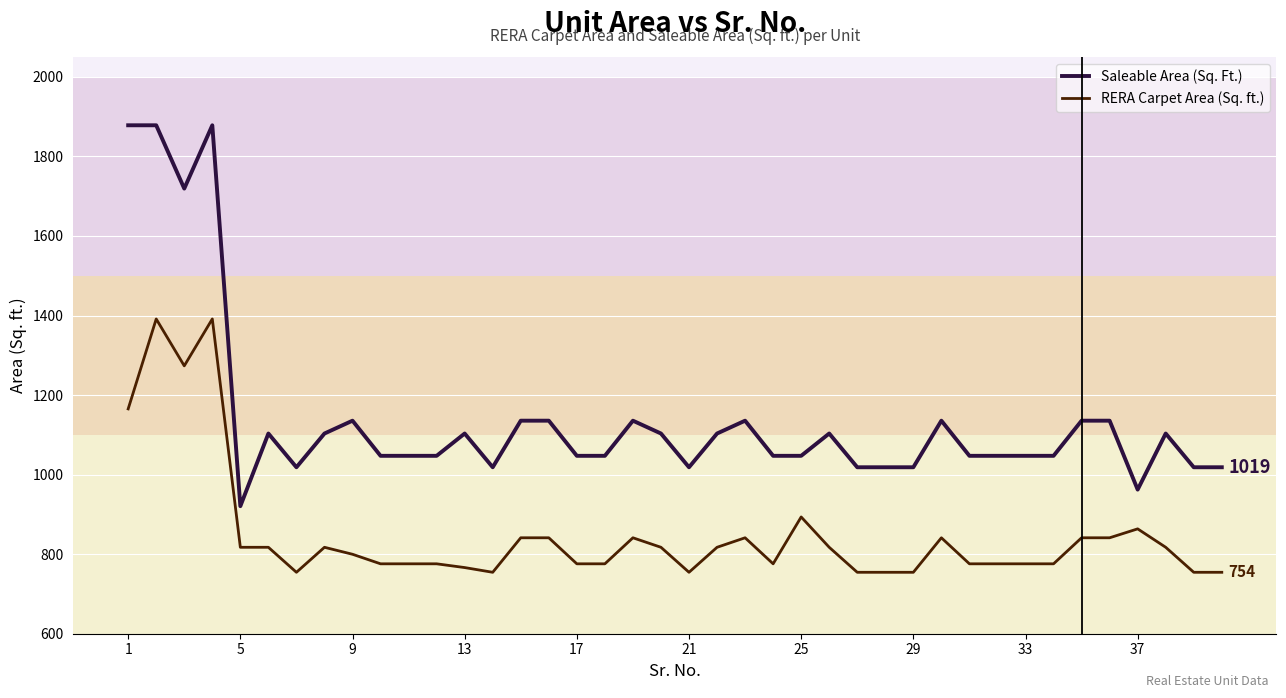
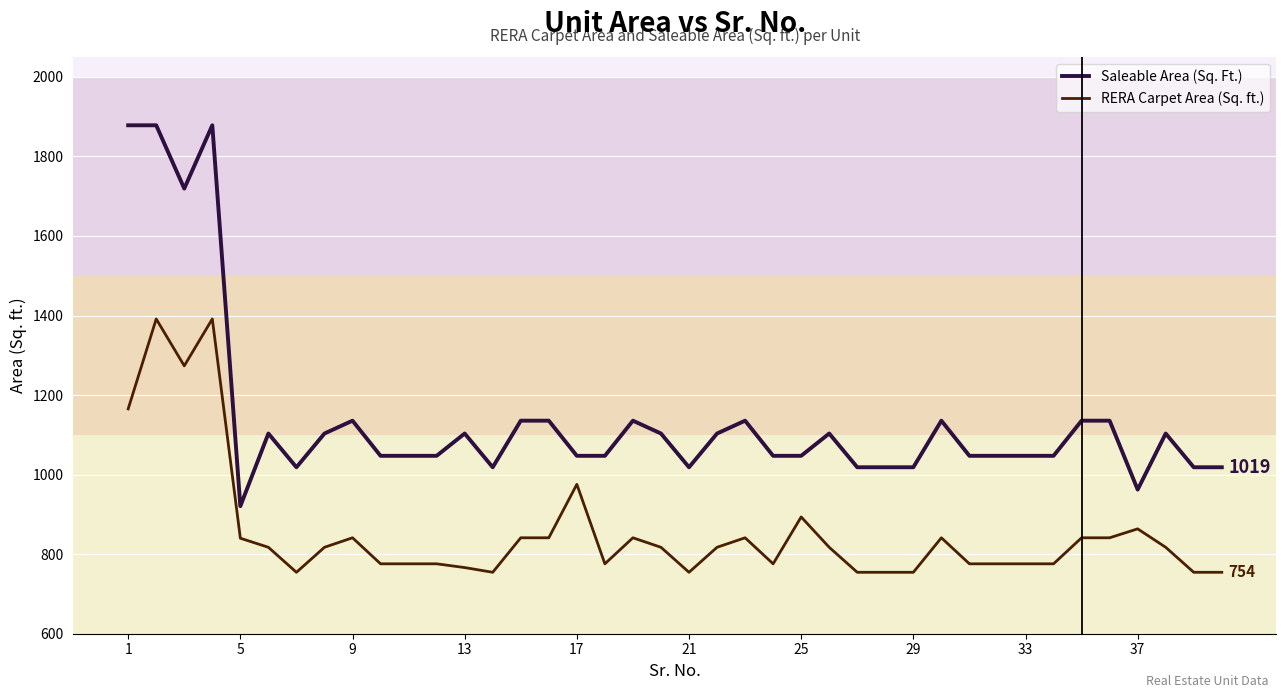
  {
    "Saleable Area (Sq. Ft.)": {
      "1": 1880,
      "5": 920,
      "9": 1140,
      "13": 1100,
      "17": 1050,
      "21": 1020,
      "25": 1050,
      "29": 1020,
      "33": 1050,
      "37": 960
    },
    "RERA Carpet Area (Sq. ft.)": {
      "1": 1170,
-     "5": 820,
-     "9": 800,
+     "5": 840,
+     "9": 840,
      "13": 770,
-     "17": 780,
+     "17": 980,
      "21": 750,
      "25": 890,
      "29": 750,
      "33": 780,
      "37": 860
    }
  }
